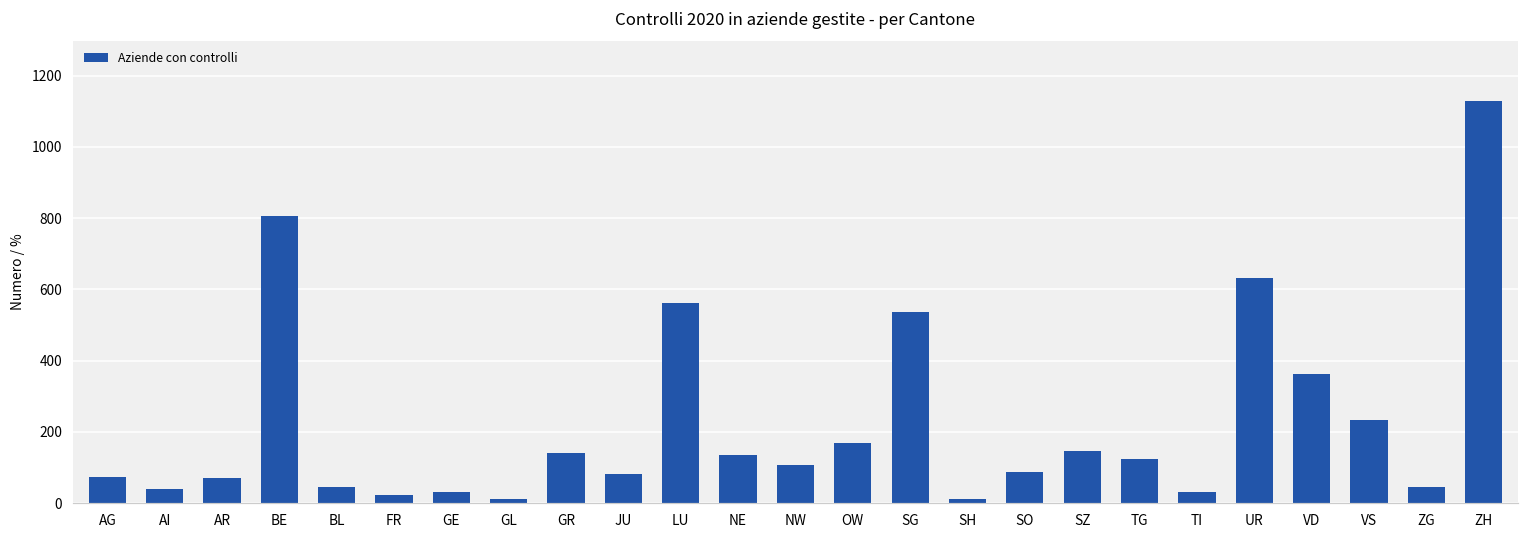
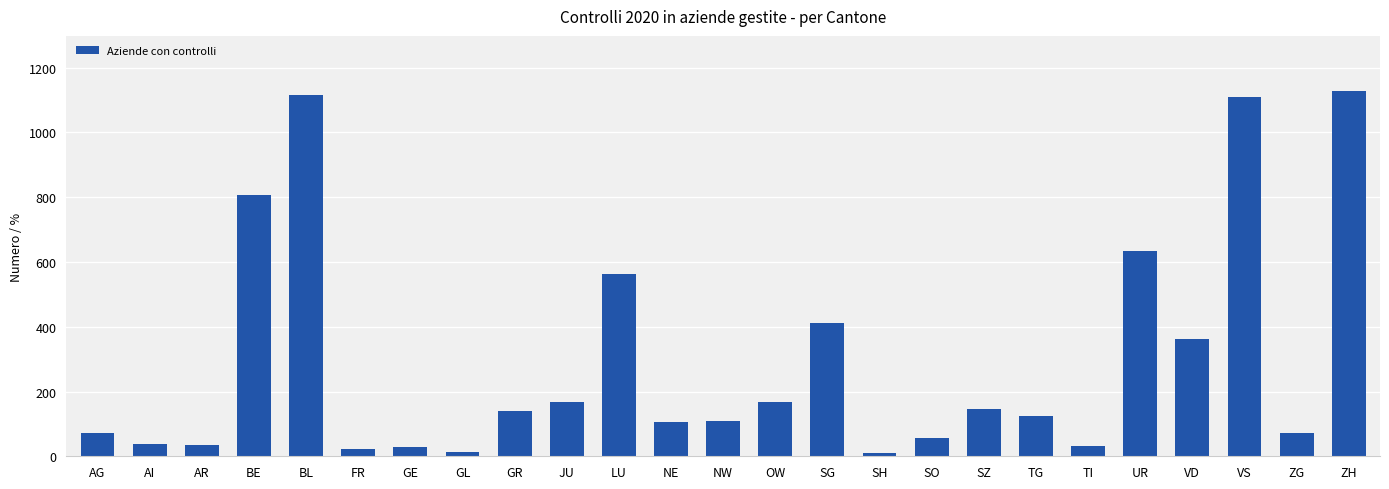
  {
    "AG": 70,
    "AI": 40,
-   "AR": 70,
+   "AR": 40,
    "BE": 810,
-   "BL": 50,
+   "BL": 1120,
    "FR": 20,
    "GE": 30,
    "GL": 10,
    "GR": 140,
-   "JU": 80,
+   "JU": 170,
    "LU": 560,
-   "NE": 140,
+   "NE": 110,
    "NW": 110,
    "OW": 170,
-   "SG": 540,
+   "SG": 410,
    "SH": 10,
-   "SO": 90,
+   "SO": 60,
    "SZ": 150,
    "TG": 120,
    "TI": 30,
    "UR": 630,
    "VD": 360,
-   "VS": 230,
-   "ZG": 40,
+   "VS": 1110,
+   "ZG": 70,
    "ZH": 1130
  }
